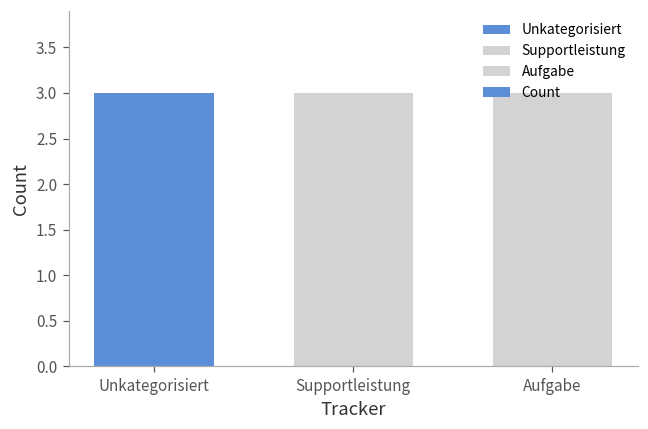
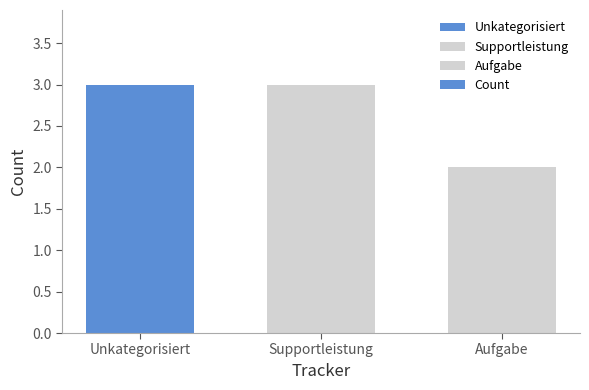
  {
    "Unkategorisiert": 3,
    "Supportleistung": 3,
-   "Aufgabe": 3
+   "Aufgabe": 2
  }
